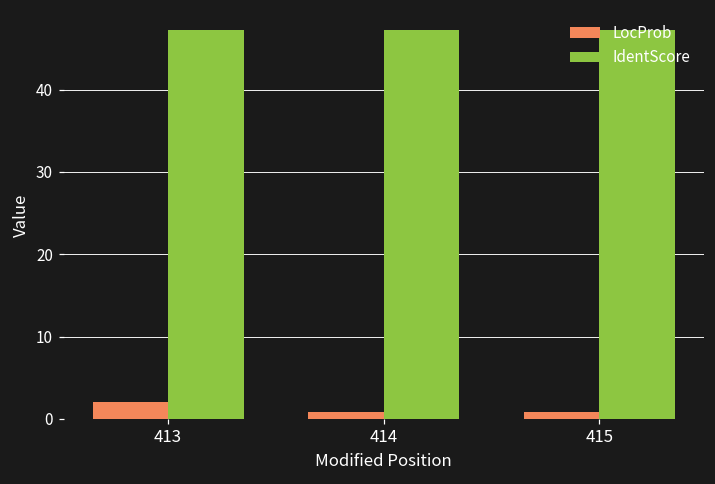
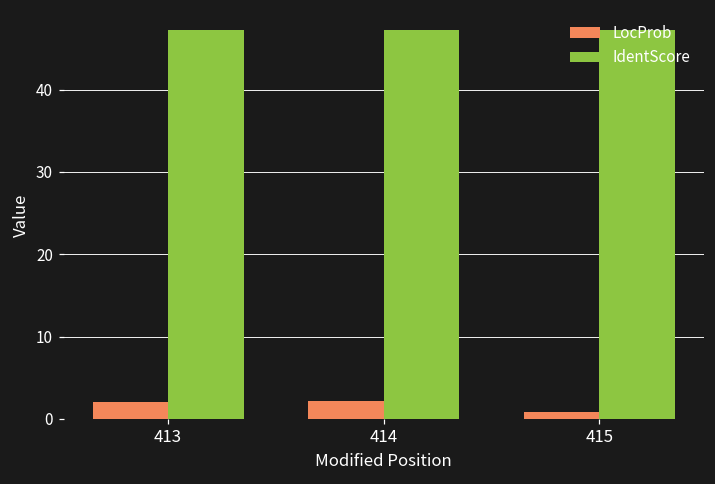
  {
    "LocProb": {
      "413": 2,
-     "414": 1,
+     "414": 2,
      "415": 1
    },
    "IdentScore": {
      "413": 47,
      "414": 47,
      "415": 47
    }
  }
